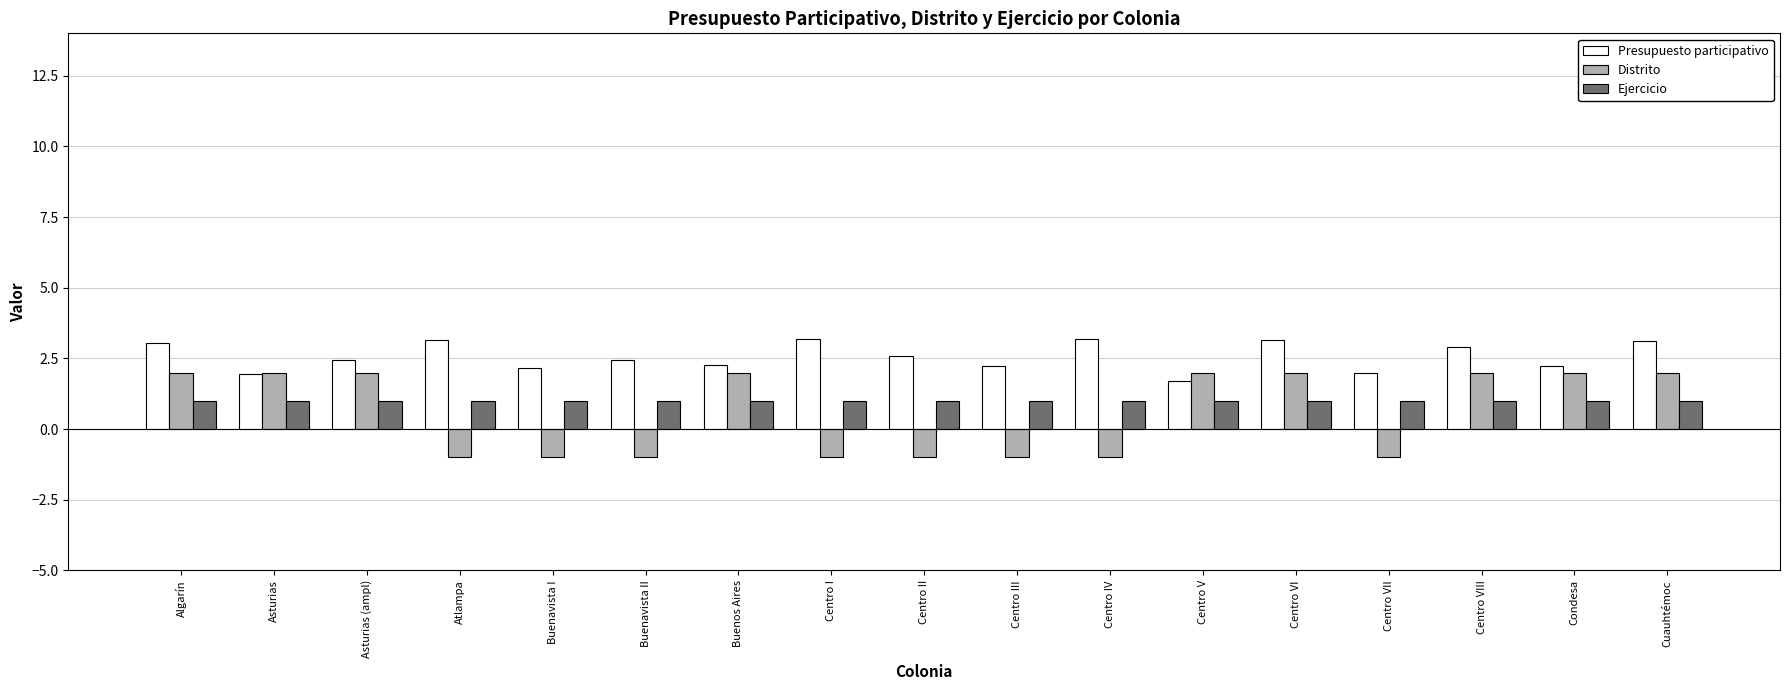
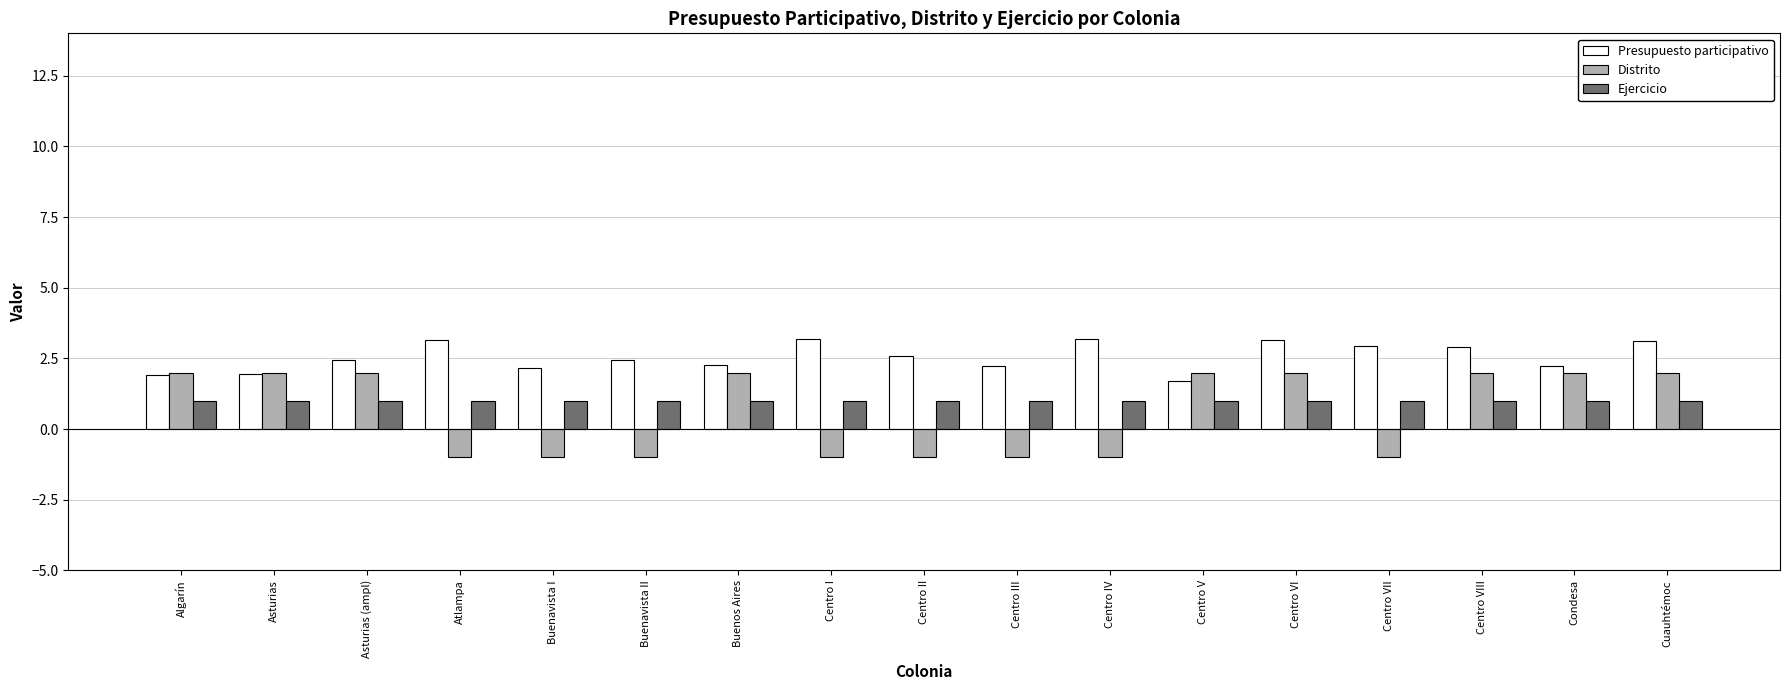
  {
    "Presupuesto participativo": {
-     "Algarín": 3.1,
+     "Algarín": 1.9,
      "Asturias": 2.0,
      "Asturias (ampl)": 2.4,
      "Atlampa": 3.2,
      "Buenavista I": 2.2,
      "Buenavista II": 2.4,
      "Buenos Aires": 2.3,
      "Centro I": 3.2,
      "Centro II": 2.6,
      "Centro III": 2.2,
      "Centro IV": 3.2,
      "Centro V": 1.7,
      "Centro VI": 3.1,
-     "Centro VII": 2.0,
+     "Centro VII": 2.9,
      "Centro VIII": 2.9,
      "Condesa": 2.2,
      "Cuauhtémoc": 3.1
    },
    "Distrito": {
      "Algarín": 2.0,
      "Asturias": 2.0,
      "Asturias (ampl)": 2.0,
      "Atlampa": -1.0,
      "Buenavista I": -1.0,
      "Buenavista II": -1.0,
      "Buenos Aires": 2.0,
      "Centro I": -1.0,
      "Centro II": -1.0,
      "Centro III": -1.0,
      "Centro IV": -1.0,
      "Centro V": 2.0,
      "Centro VI": 2.0,
      "Centro VII": -1.0,
      "Centro VIII": 2.0,
      "Condesa": 2.0,
      "Cuauhtémoc": 2.0
    },
    "Ejercicio": {
      "Algarín": 1.0,
      "Asturias": 1.0,
      "Asturias (ampl)": 1.0,
      "Atlampa": 1.0,
      "Buenavista I": 1.0,
      "Buenavista II": 1.0,
      "Buenos Aires": 1.0,
      "Centro I": 1.0,
      "Centro II": 1.0,
      "Centro III": 1.0,
      "Centro IV": 1.0,
      "Centro V": 1.0,
      "Centro VI": 1.0,
      "Centro VII": 1.0,
      "Centro VIII": 1.0,
      "Condesa": 1.0,
      "Cuauhtémoc": 1.0
    }
  }
